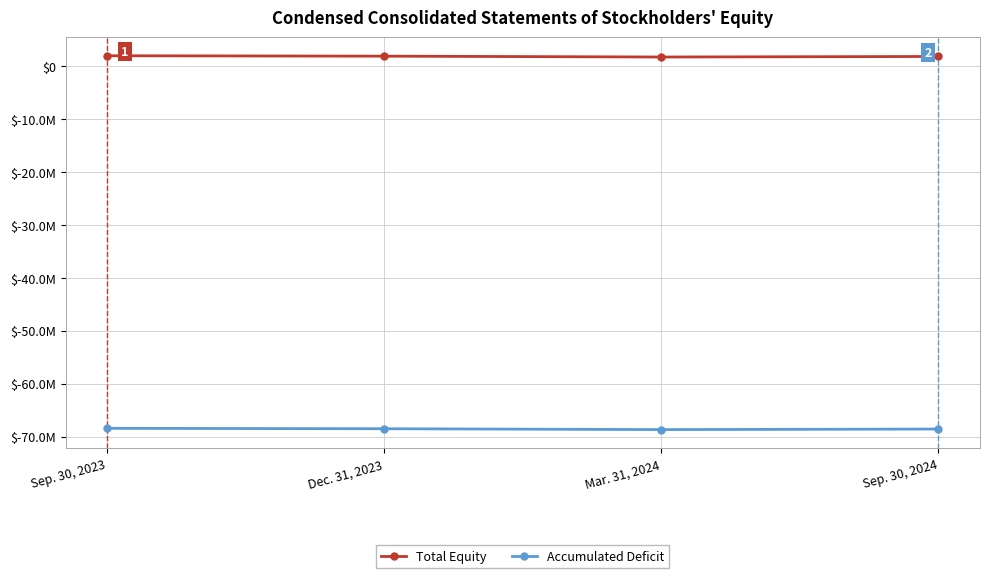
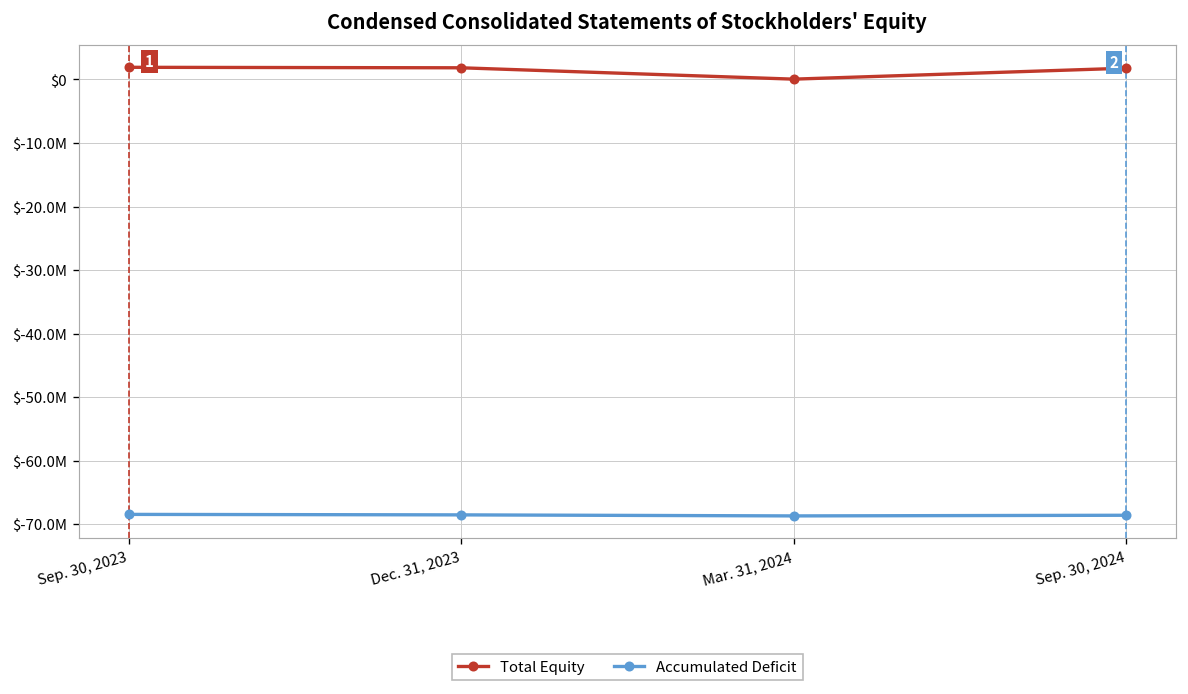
  {
    "Total Equity": {
      "Dec. 31, 2023": "$2000000",
-     "Mar. 31, 2024": "$2000000"
+     "Mar. 31, 2024": "$0"
    },
    "Accumulated Deficit": {
      "Sep. 30, 2023": "$-68000000",
      "Dec. 31, 2023": "$-69000000",
      "Mar. 31, 2024": "$-69000000",
      "Sep. 30, 2024": "$-69000000"
    }
  }
